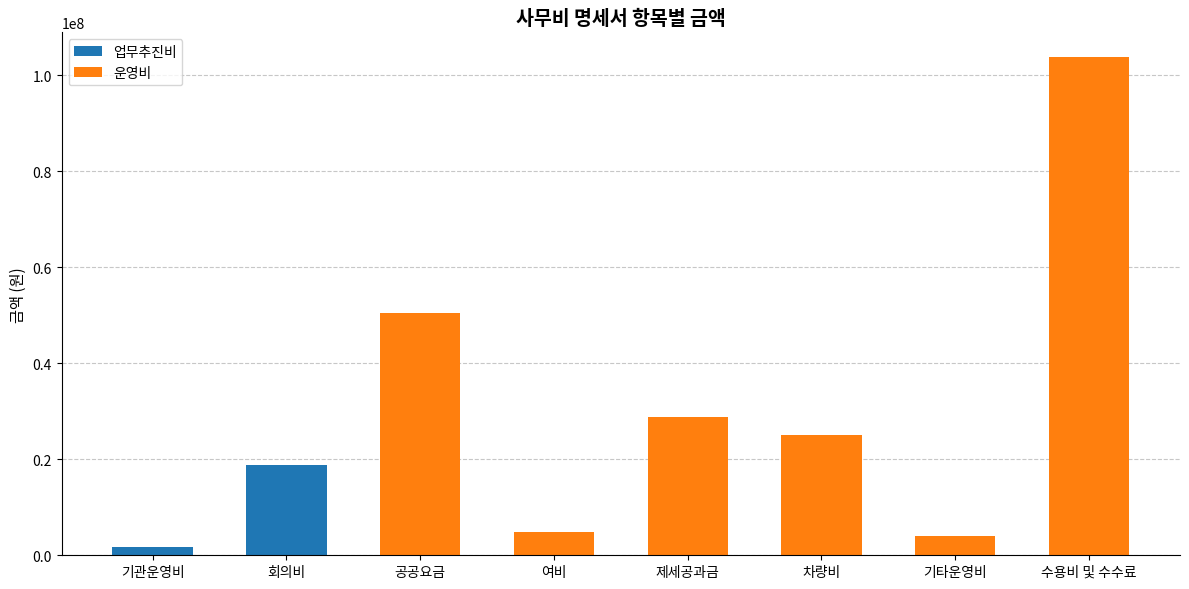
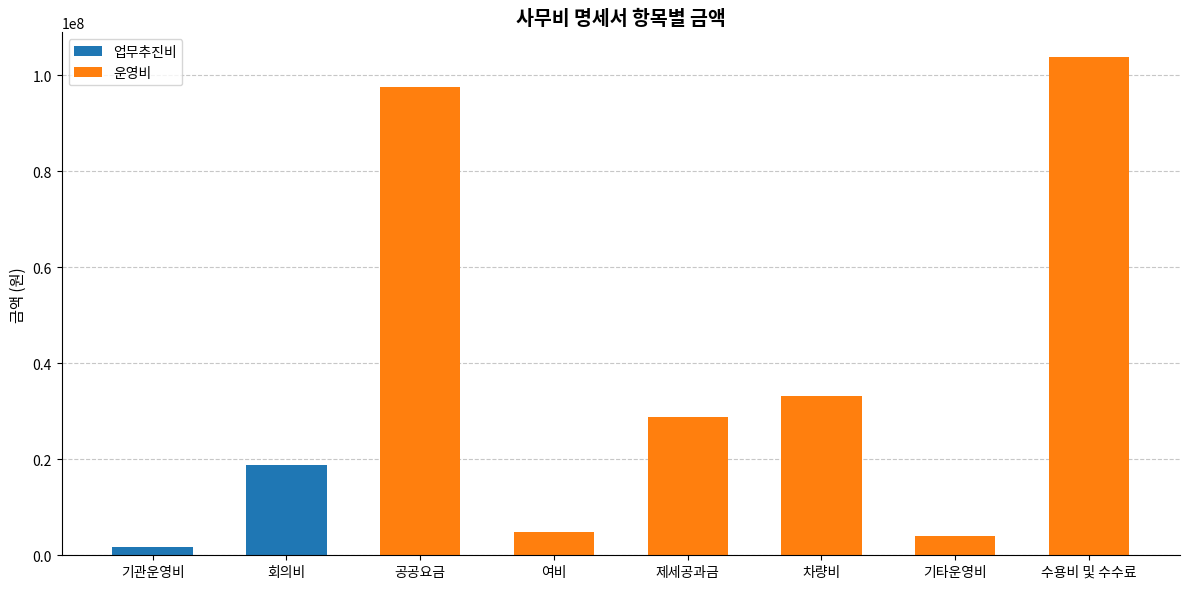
  {
    "기관운영비": 2000000,
    "회의비": 19000000,
-   "공공요금": 50000000,
+   "공공요금": 98000000,
    "여비": 5000000,
    "제세공과금": 29000000,
-   "차량비": 25000000,
+   "차량비": 33000000,
    "기타운영비": 4000000,
    "수용비 및 수수료": 104000000
  }
